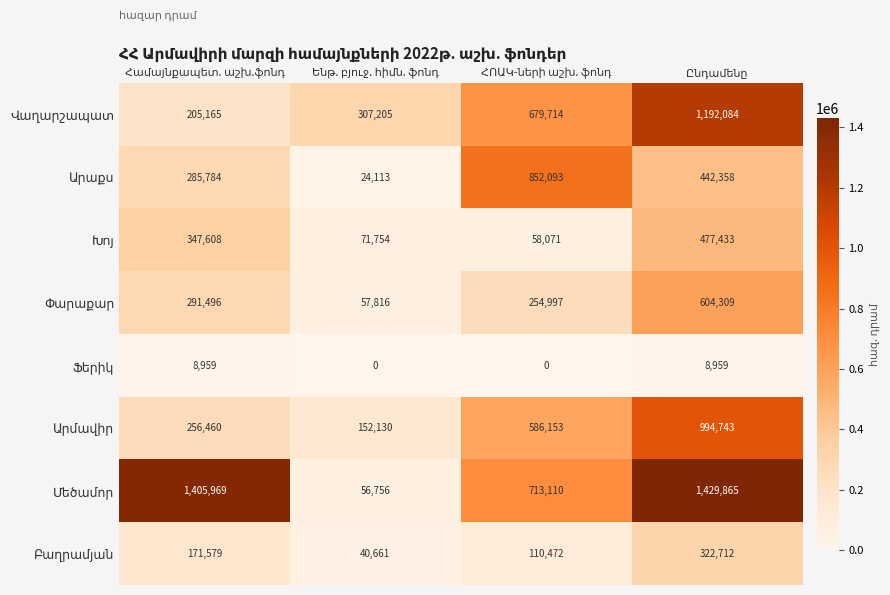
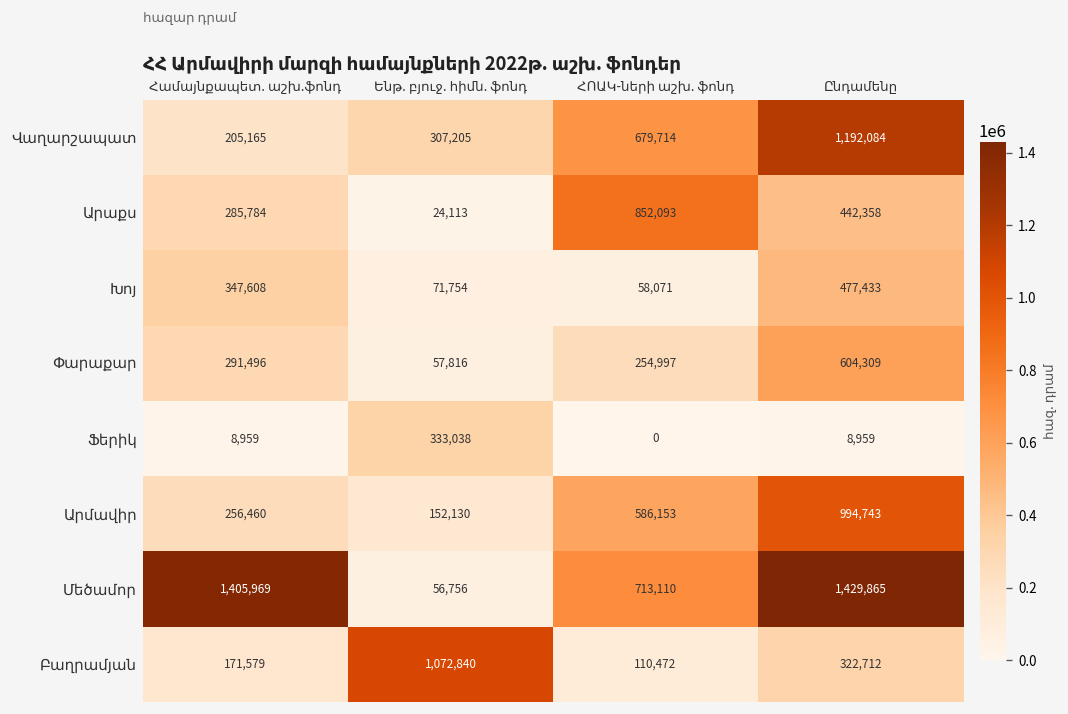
  {
    "Վաղարշապատ": {
      "Համայնքապետ. աշխ.ֆոնդ": "205,165",
      "Ենթ. բյուջ. հիմն. ֆոնդ": "307,205",
      "ՀՈԱԿ-ների աշխ. ֆոնդ": "679,714",
      "Ընդամենը": "1,192,084"
    },
    "Արաքս": {
      "Համայնքապետ. աշխ.ֆոնդ": "285,784",
      "Ենթ. բյուջ. հիմն. ֆոնդ": "24,113",
      "ՀՈԱԿ-ների աշխ. ֆոնդ": "852,093",
      "Ընդամենը": "442,358"
    },
    "Խոյ": {
      "Համայնքապետ. աշխ.ֆոնդ": "347,608",
      "Ենթ. բյուջ. հիմն. ֆոնդ": "71,754",
      "ՀՈԱԿ-ների աշխ. ֆոնդ": "58,071",
      "Ընդամենը": "477,433"
    },
    "Փարաքար": {
      "Համայնքապետ. աշխ.ֆոնդ": "291,496",
      "Ենթ. բյուջ. հիմն. ֆոնդ": "57,816",
      "ՀՈԱԿ-ների աշխ. ֆոնդ": "254,997",
      "Ընդամենը": "604,309"
    },
    "Ֆերիկ": {
      "Համայնքապետ. աշխ.ֆոնդ": "8,959",
-     "Ենթ. բյուջ. հիմն. ֆոնդ": "0",
+     "Ենթ. բյուջ. հիմն. ֆոնդ": "333,038",
      "ՀՈԱԿ-ների աշխ. ֆոնդ": "0",
      "Ընդամենը": "8,959"
    },
    "Արմավիր": {
      "Համայնքապետ. աշխ.ֆոնդ": "256,460",
      "Ենթ. բյուջ. հիմն. ֆոնդ": "152,130",
      "ՀՈԱԿ-ների աշխ. ֆոնդ": "586,153",
      "Ընդամենը": "994,743"
    },
    "Մեծամոր": {
      "Համայնքապետ. աշխ.ֆոնդ": "1,405,969",
      "Ենթ. բյուջ. հիմն. ֆոնդ": "56,756",
      "ՀՈԱԿ-ների աշխ. ֆոնդ": "713,110",
      "Ընդամենը": "1,429,865"
    },
    "Բաղրամյան": {
      "Համայնքապետ. աշխ.ֆոնդ": "171,579",
-     "Ենթ. բյուջ. հիմն. ֆոնդ": "40,661",
+     "Ենթ. բյուջ. հիմն. ֆոնդ": "1,072,840",
      "ՀՈԱԿ-ների աշխ. ֆոնդ": "110,472",
      "Ընդամենը": "322,712"
    }
  }
